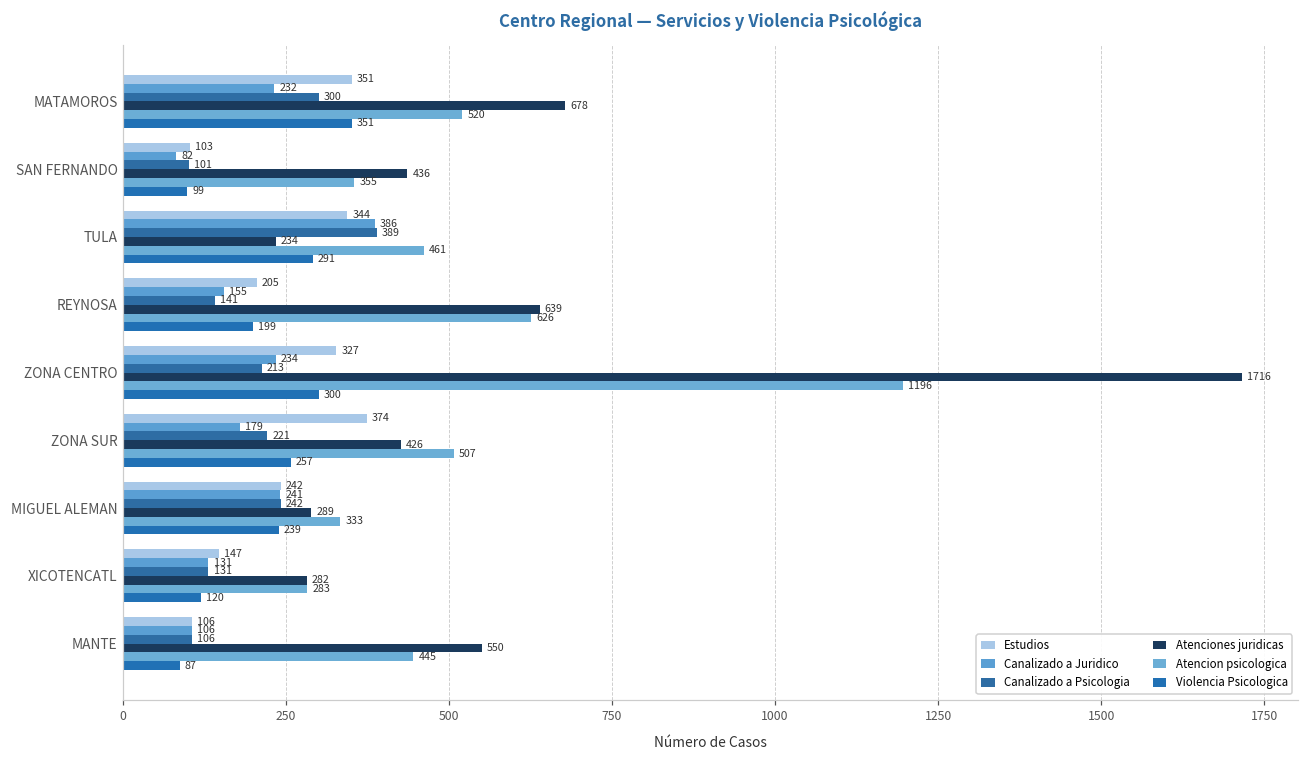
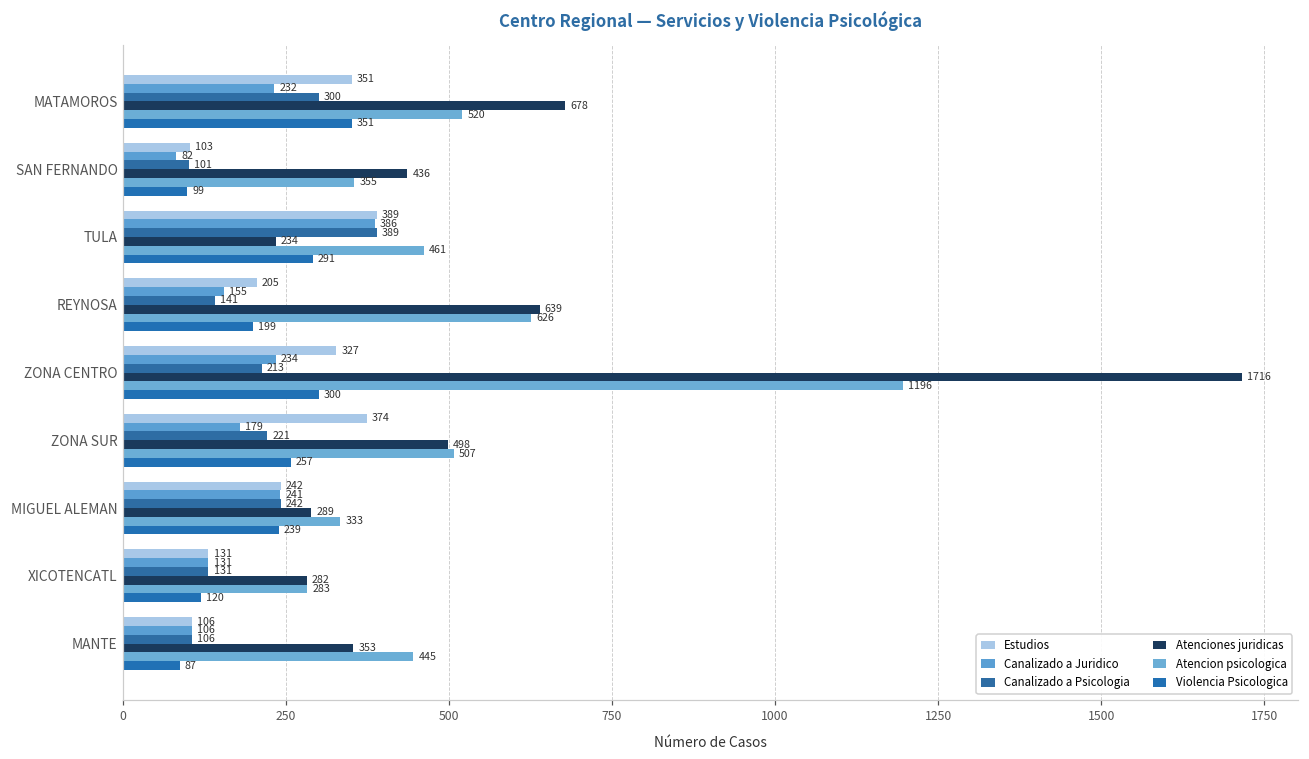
  {
    "Estudios": {
      "MATAMOROS": 351,
      "SAN FERNANDO": 103,
-     "TULA": 344,
+     "TULA": 389,
      "REYNOSA": 205,
      "ZONA CENTRO": 327,
      "ZONA SUR": 374,
-     "XICOTENCATL": 147
+     "XICOTENCATL": 131
    },
    "Atenciones juridicas": {
      "MATAMOROS": 678,
      "SAN FERNANDO": 436,
      "TULA": 234,
      "REYNOSA": 639,
      "ZONA CENTRO": 1716,
-     "ZONA SUR": 426,
+     "ZONA SUR": 498,
      "MIGUEL ALEMAN": 289,
-     "MANTE": 550
+     "MANTE": 353
    }
  }
